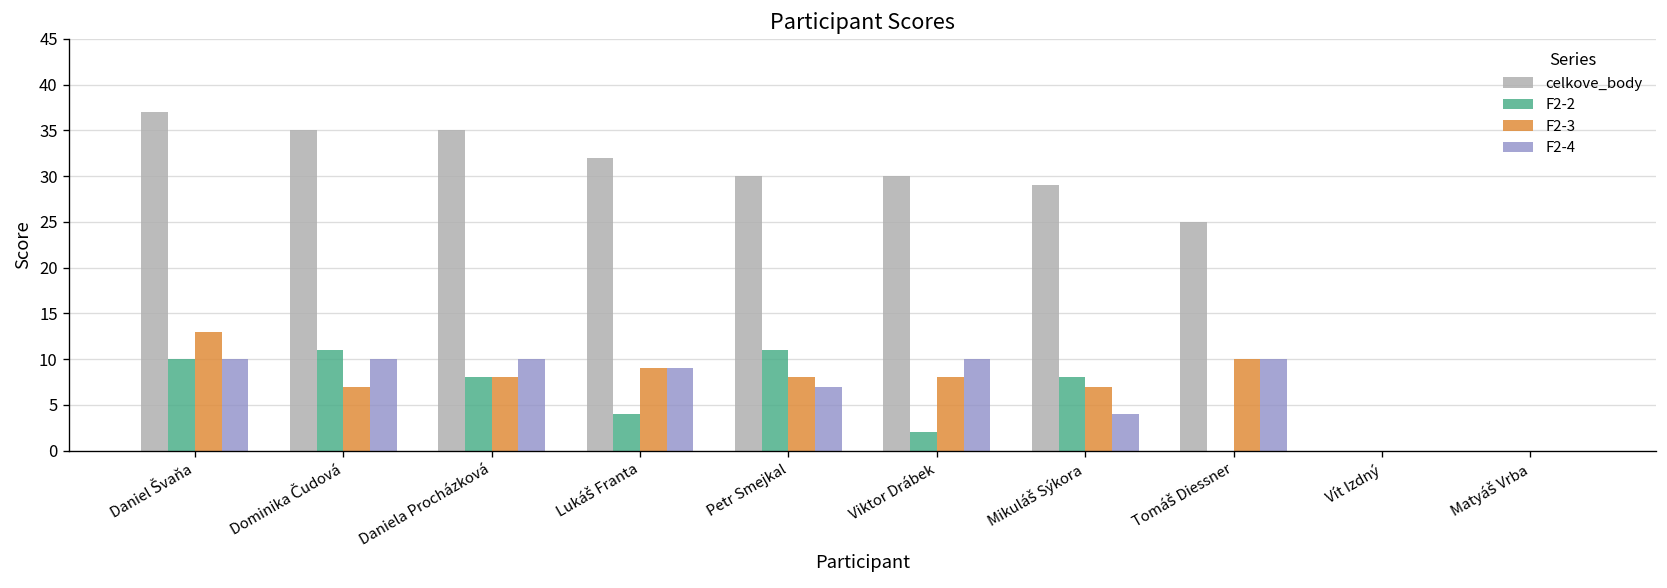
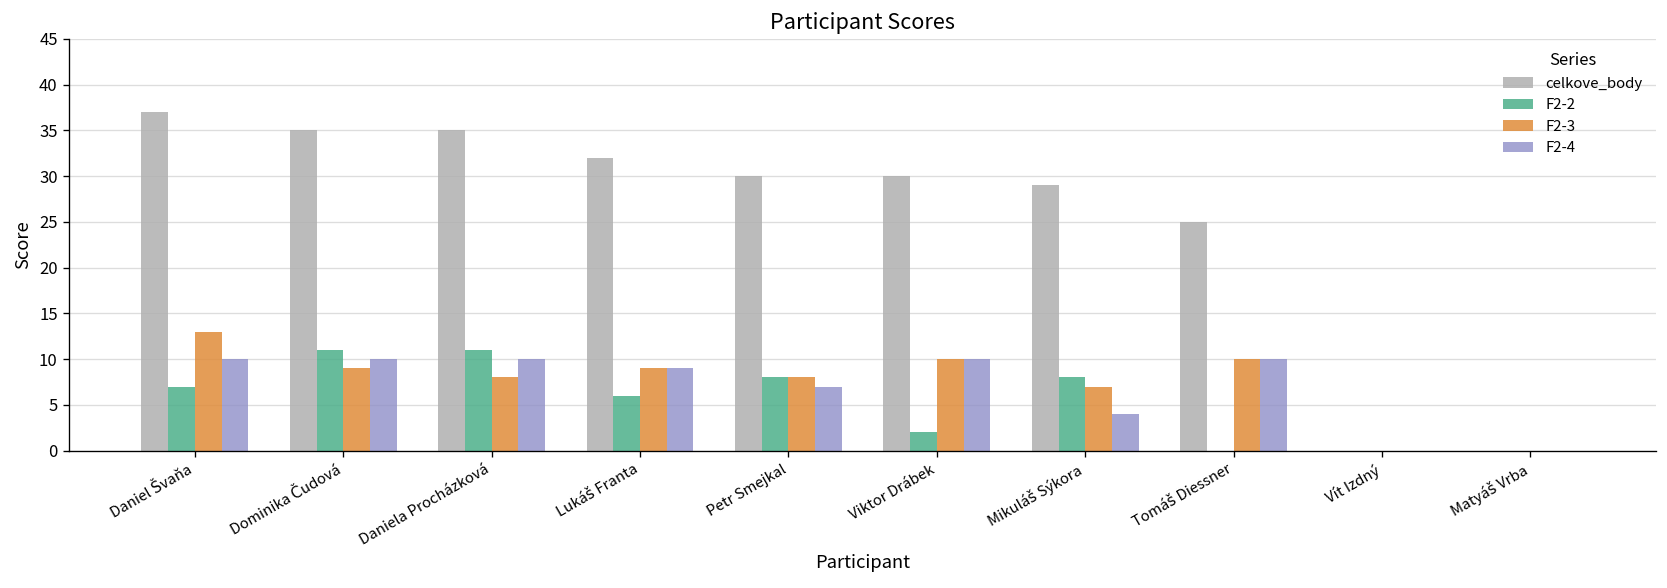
  {
    "F2-2": {
-     "Daniel Švaňa": 10,
+     "Daniel Švaňa": 7,
      "Dominika Čudová": 11,
-     "Daniela Procházková": 8,
-     "Lukáš Franta": 4,
-     "Petr Smejkal": 11,
+     "Daniela Procházková": 11,
+     "Lukáš Franta": 6,
+     "Petr Smejkal": 8,
      "Viktor Drábek": 2,
      "Mikuláš Sýkora": 8,
      "Tomáš Diessner": 0,
      "Vít Izdný": 0,
      "Matyáš Vrba": 0
    },
    "F2-3": {
      "Daniel Švaňa": 13,
-     "Dominika Čudová": 7,
+     "Dominika Čudová": 9,
      "Daniela Procházková": 8,
      "Lukáš Franta": 9,
      "Petr Smejkal": 8,
-     "Viktor Drábek": 8,
+     "Viktor Drábek": 10,
      "Mikuláš Sýkora": 7,
      "Tomáš Diessner": 10,
      "Vít Izdný": 0,
      "Matyáš Vrba": 0
    }
  }
